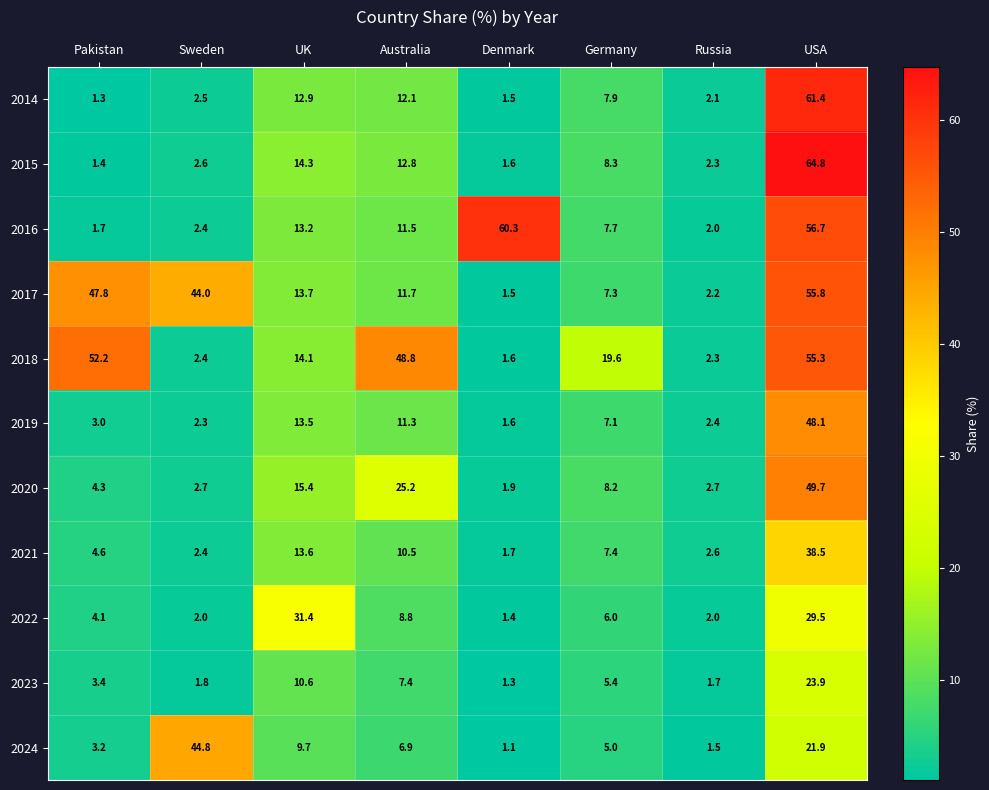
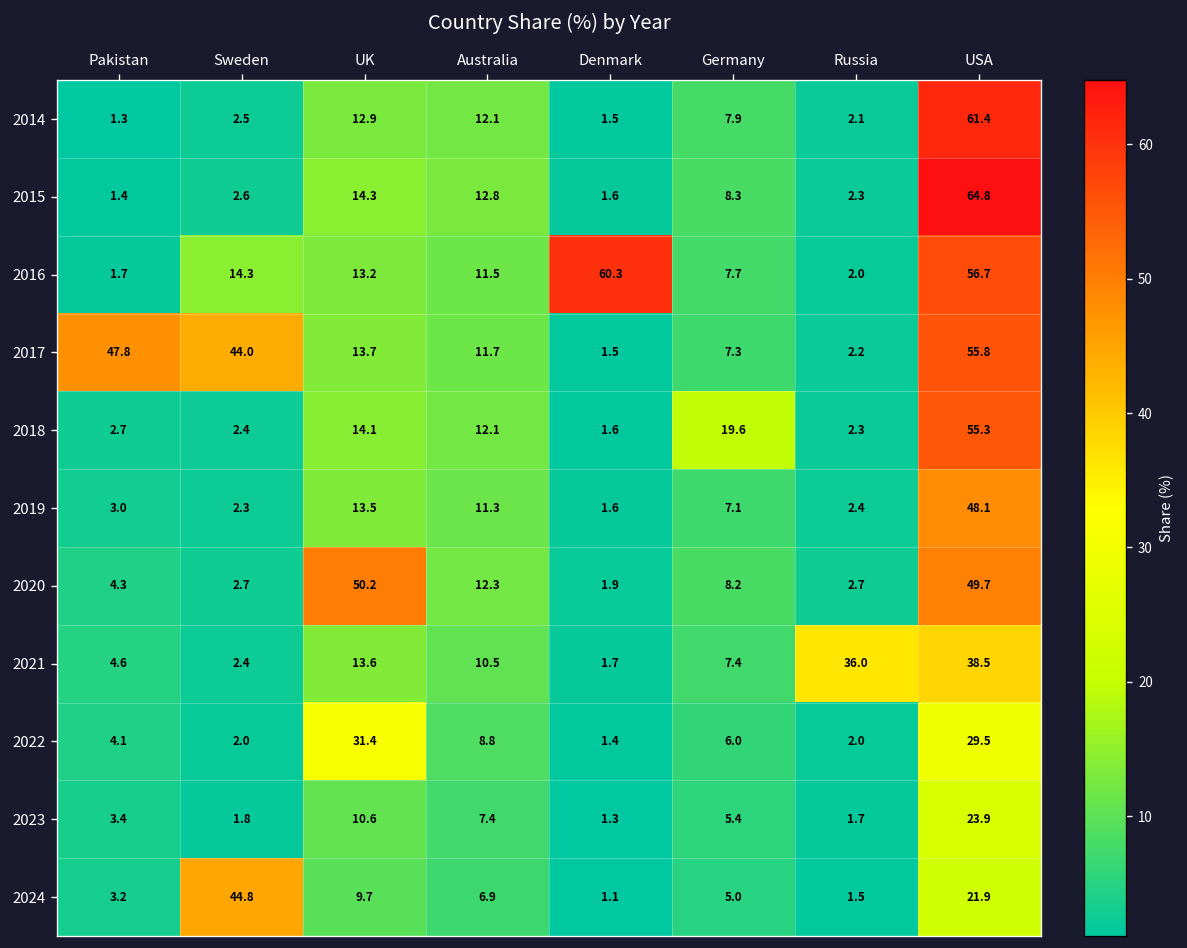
  {
    "2014": {
      "Pakistan": 1.3,
      "Sweden": 2.5,
      "UK": 12.9,
      "Australia": 12.1,
      "Denmark": 1.5,
      "Germany": 7.9,
      "Russia": 2.1,
      "USA": 61.4
    },
    "2015": {
      "Pakistan": 1.4,
      "Sweden": 2.6,
      "UK": 14.3,
      "Australia": 12.8,
      "Denmark": 1.6,
      "Germany": 8.3,
      "Russia": 2.3,
      "USA": 64.8
    },
    "2016": {
      "Pakistan": 1.7,
-     "Sweden": 2.4,
+     "Sweden": 14.3,
      "UK": 13.2,
      "Australia": 11.5,
      "Denmark": 60.3,
      "Germany": 7.7,
      "Russia": 2.0,
      "USA": 56.7
    },
    "2017": {
      "Pakistan": 47.8,
      "Sweden": 44.0,
      "UK": 13.7,
      "Australia": 11.7,
      "Denmark": 1.5,
      "Germany": 7.3,
      "Russia": 2.2,
      "USA": 55.8
    },
    "2018": {
-     "Pakistan": 52.2,
+     "Pakistan": 2.7,
      "Sweden": 2.4,
      "UK": 14.1,
-     "Australia": 48.8,
+     "Australia": 12.1,
      "Denmark": 1.6,
      "Germany": 19.6,
      "Russia": 2.3,
      "USA": 55.3
    },
    "2019": {
      "Pakistan": 3.0,
      "Sweden": 2.3,
      "UK": 13.5,
      "Australia": 11.3,
      "Denmark": 1.6,
      "Germany": 7.1,
      "Russia": 2.4,
      "USA": 48.1
    },
    "2020": {
      "Pakistan": 4.3,
      "Sweden": 2.7,
-     "UK": 15.4,
-     "Australia": 25.2,
+     "UK": 50.2,
+     "Australia": 12.3,
      "Denmark": 1.9,
      "Germany": 8.2,
      "Russia": 2.7,
      "USA": 49.7
    },
    "2021": {
      "Pakistan": 4.6,
      "Sweden": 2.4,
      "UK": 13.6,
      "Australia": 10.5,
      "Denmark": 1.7,
      "Germany": 7.4,
-     "Russia": 2.6,
+     "Russia": 36.0,
      "USA": 38.5
    },
    "2022": {
      "Pakistan": 4.1,
      "Sweden": 2.0,
      "UK": 31.4,
      "Australia": 8.8,
      "Denmark": 1.4,
      "Germany": 6.0,
      "Russia": 2.0,
      "USA": 29.5
    },
    "2023": {
      "Pakistan": 3.4,
      "Sweden": 1.8,
      "UK": 10.6,
      "Australia": 7.4,
      "Denmark": 1.3,
      "Germany": 5.4,
      "Russia": 1.7,
      "USA": 23.9
    },
    "2024": {
      "Pakistan": 3.2,
      "Sweden": 44.8,
      "UK": 9.7,
      "Australia": 6.9,
      "Denmark": 1.1,
      "Germany": 5.0,
      "Russia": 1.5,
      "USA": 21.9
    }
  }
